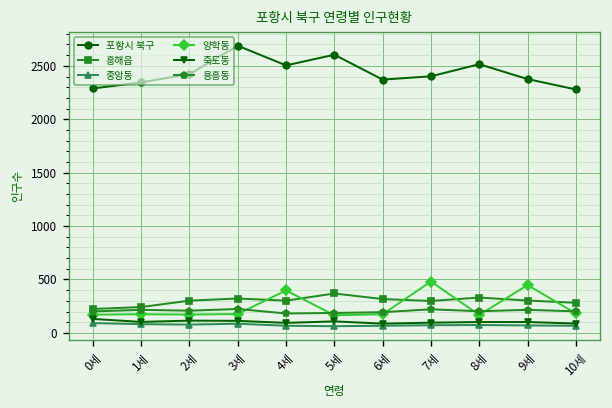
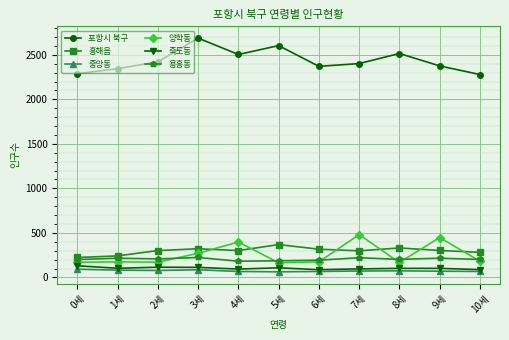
  {
    "양학동": {
      "0세": 200,
      "1세": 200,
      "2세": 200,
-     "3세": 200,
+     "3세": 300,
      "4세": 400,
      "7세": 500,
      "8세": 200,
      "9세": 400
    }
  }
